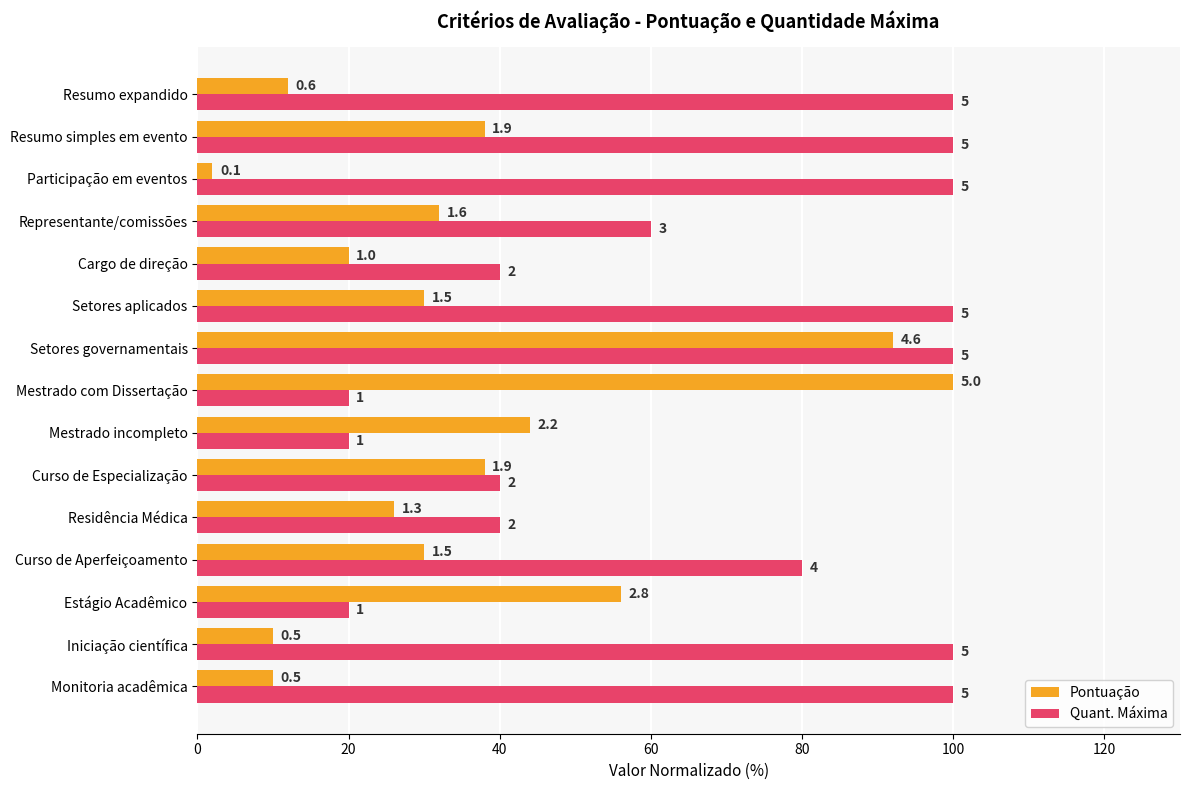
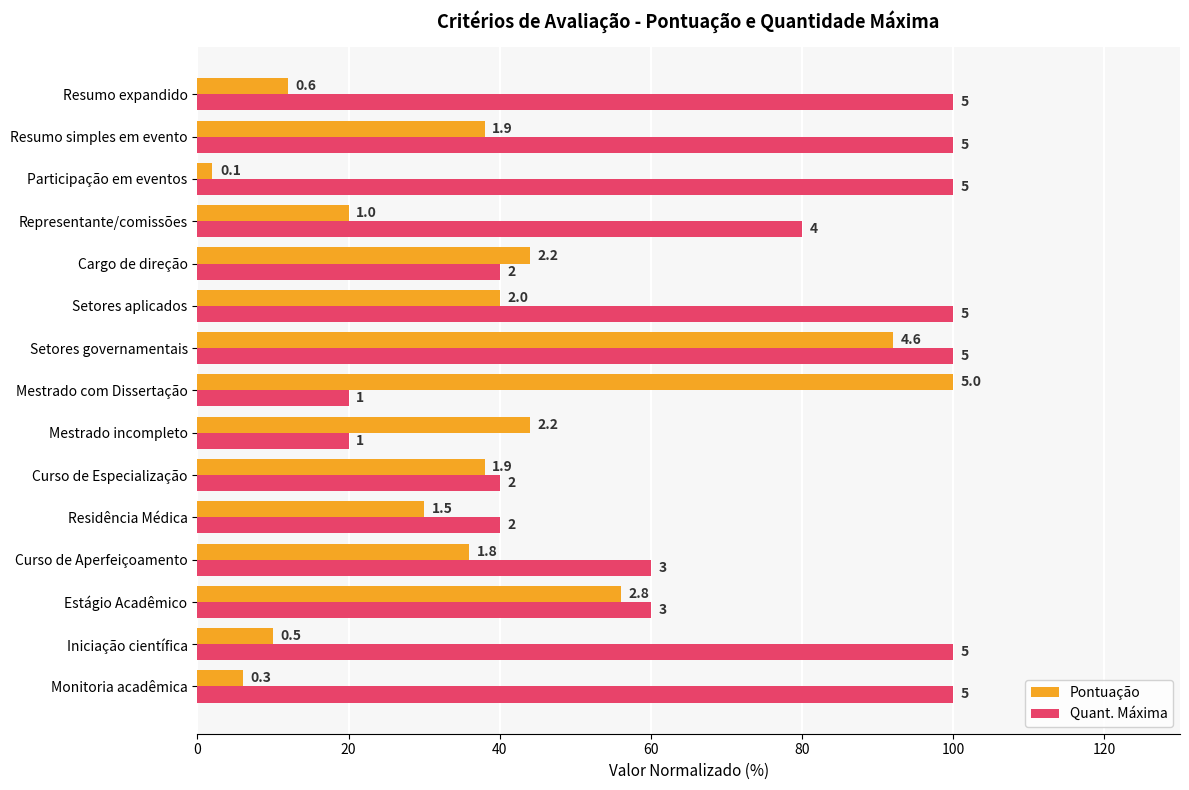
  {
    "Pontuação": {
-     "Representante/comissões": 1.6,
-     "Cargo de direção": 1.0,
-     "Setores aplicados": 1.5,
-     "Residência Médica": 1.3,
-     "Curso de Aperfeiçoamento": 1.5,
-     "Monitoria acadêmica": 0.5
+     "Representante/comissões": 1.0,
+     "Cargo de direção": 2.2,
+     "Setores aplicados": 2.0,
+     "Residência Médica": 1.5,
+     "Curso de Aperfeiçoamento": 1.8,
+     "Monitoria acadêmica": 0.3
    },
    "Quant. Máxima": {
-     "Representante/comissões": 3,
-     "Curso de Aperfeiçoamento": 4,
-     "Estágio Acadêmico": 1
+     "Representante/comissões": 4,
+     "Curso de Aperfeiçoamento": 3,
+     "Estágio Acadêmico": 3
    }
  }
